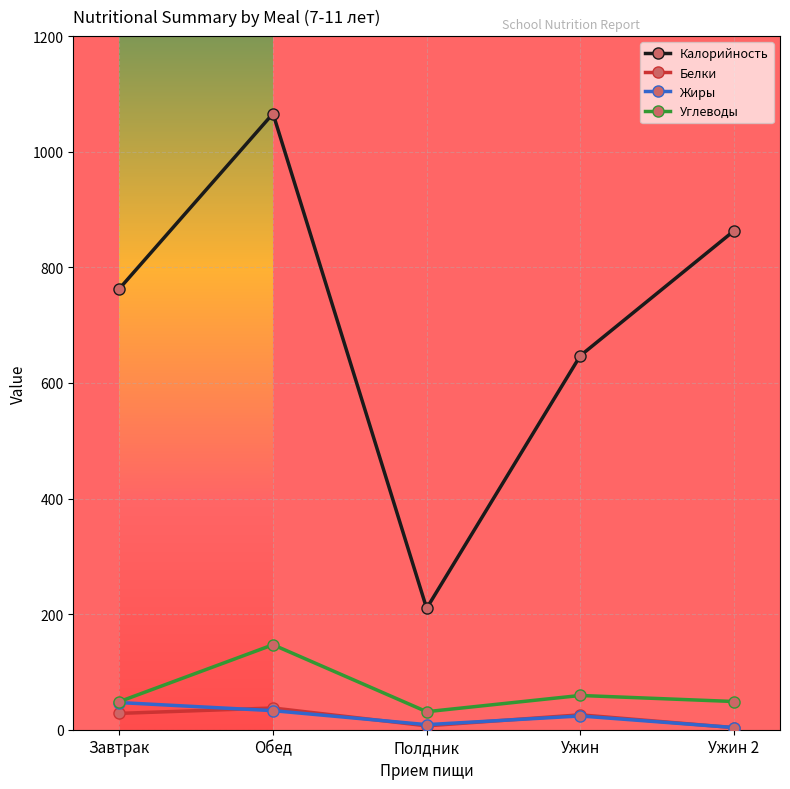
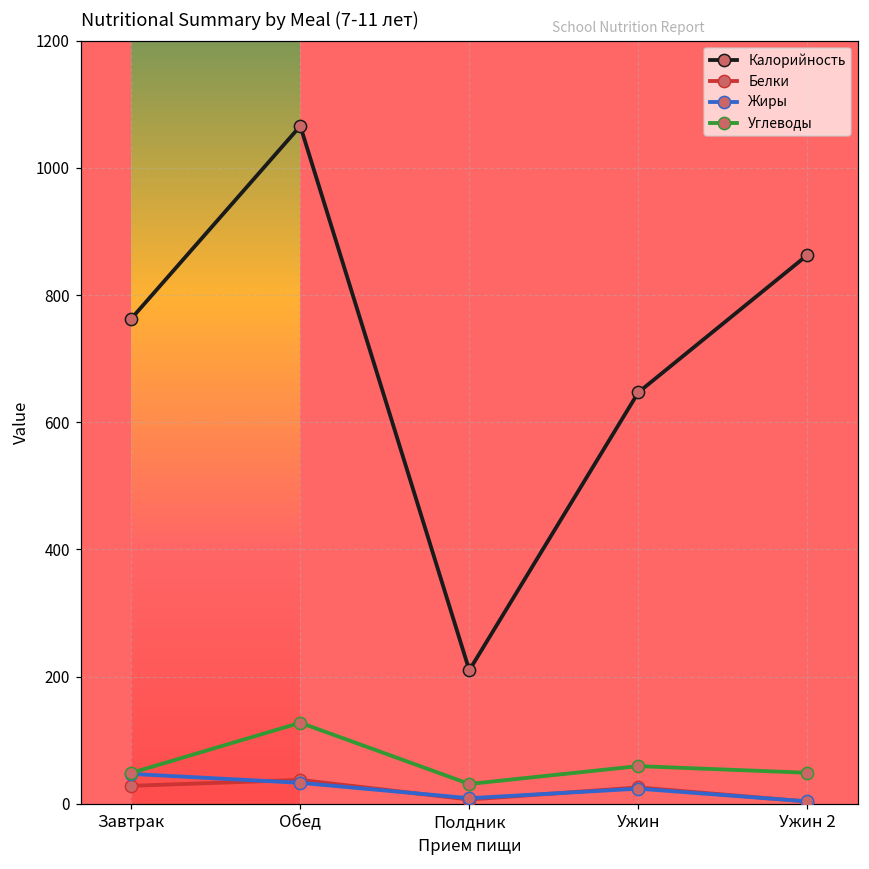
  {
    "Калорийность": {
      "Завтрак": 760,
      "Обед": 1070,
      "Полдник": 210,
      "Ужин": 650,
      "Ужин 2": 860
    },
    "Белки": {
      "Завтрак": 30,
      "Обед": 40
    },
    "Жиры": {
      "Обед": 30
    },
    "Углеводы": {
-     "Обед": 150,
+     "Обед": 130,
      "Полдник": 30,
      "Ужин": 60,
      "Ужин 2": 50
    }
  }
